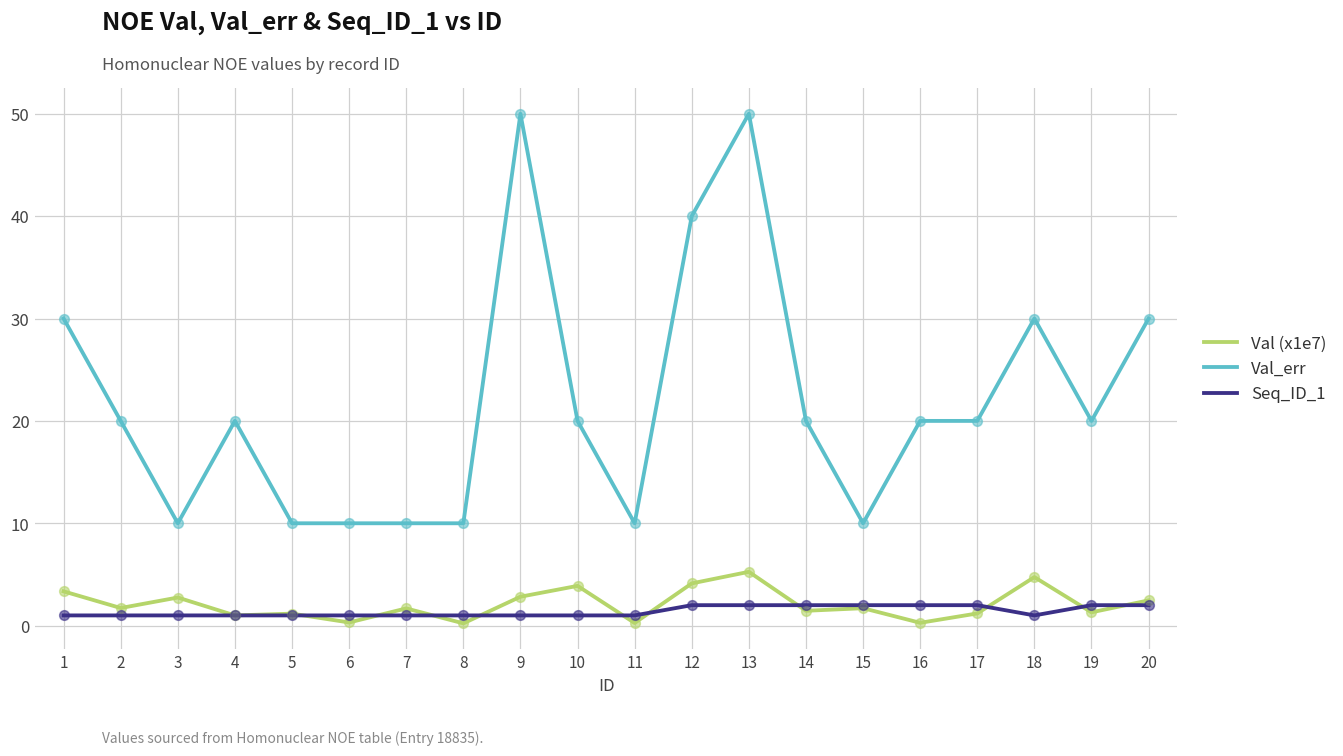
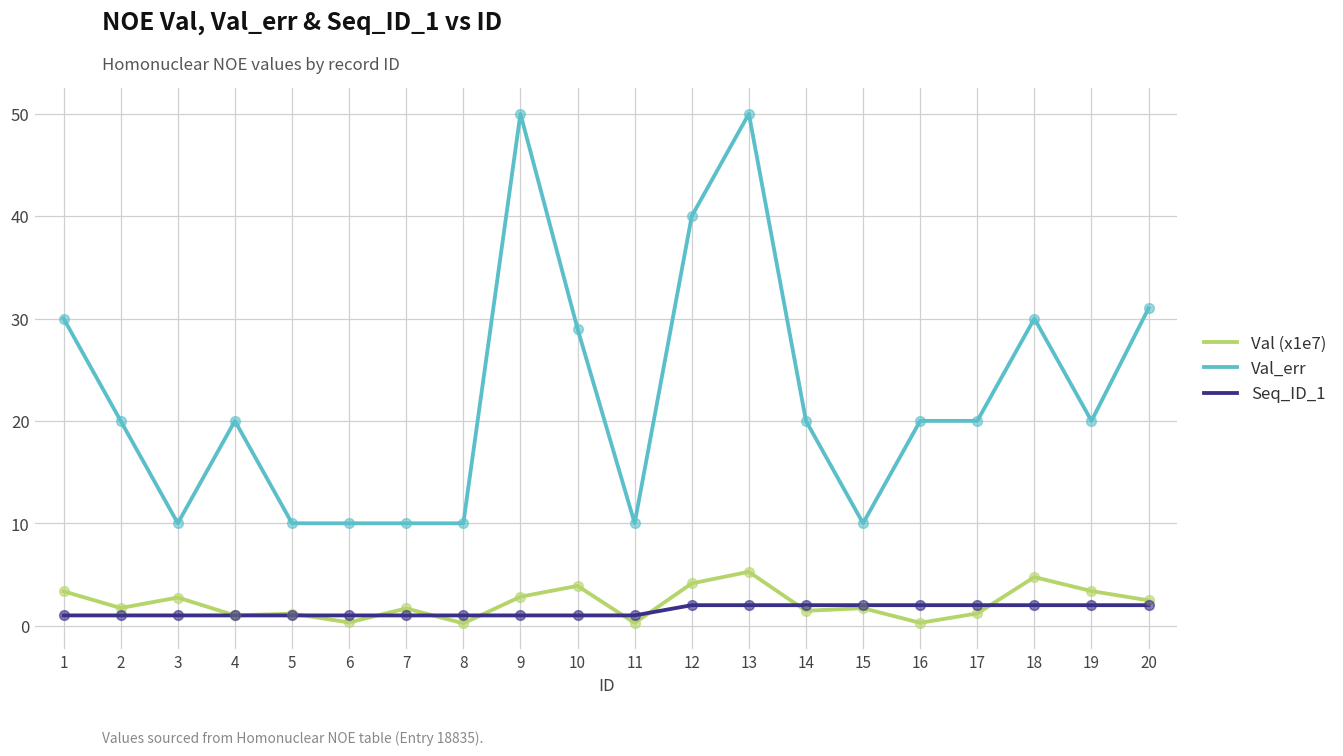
  {
    "Val (x1e7)": {
      "1": 3,
      "2": 2,
      "3": 3,
      "6": 0,
      "7": 2,
      "8": 0,
      "9": 3,
      "10": 4,
      "11": 0,
      "12": 4,
      "13": 5,
      "14": 1,
      "15": 2,
      "16": 0,
      "17": 1,
      "18": 5,
-     "19": 1,
+     "19": 3,
      "20": 2
    },
    "Val_err": {
      "1": 30,
      "2": 20,
      "3": 10,
      "4": 20,
      "5": 10,
      "6": 10,
      "7": 10,
      "8": 10,
      "9": 50,
-     "10": 20,
+     "10": 29,
      "11": 10,
      "12": 40,
      "13": 50,
      "14": 20,
      "15": 10,
      "16": 20,
      "17": 20,
      "18": 30,
      "19": 20,
-     "20": 30
+     "20": 31
    },
    "Seq_ID_1": {
      "1": 1,
      "2": 1,
      "3": 1,
      "6": 1,
      "7": 1,
      "8": 1,
      "9": 1,
      "10": 1,
      "11": 1,
      "12": 2,
      "13": 2,
      "14": 2,
      "15": 2,
      "16": 2,
      "17": 2,
-     "18": 1,
+     "18": 2,
      "19": 2,
      "20": 2
    }
  }
